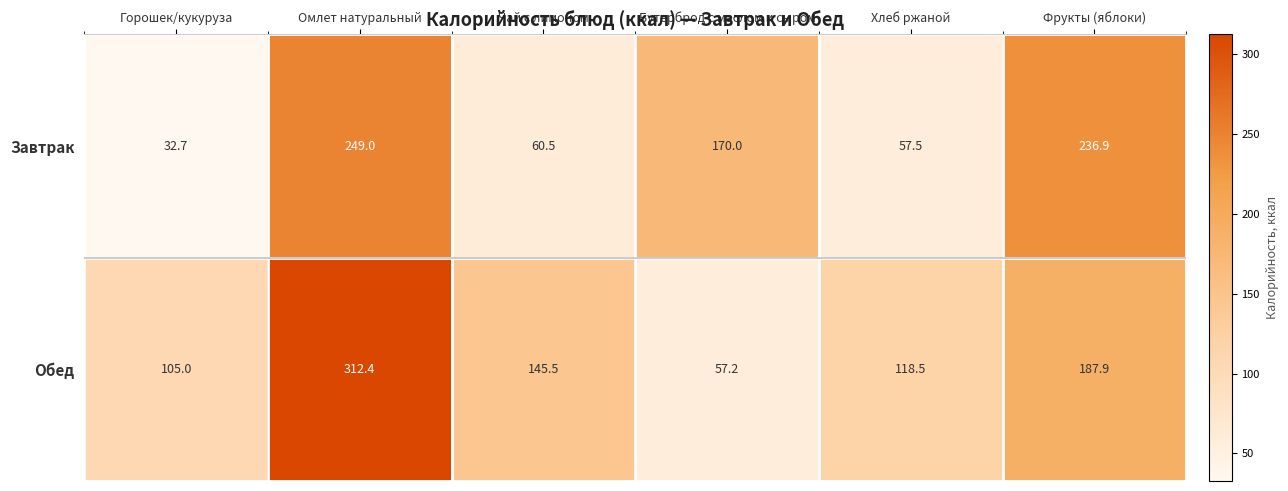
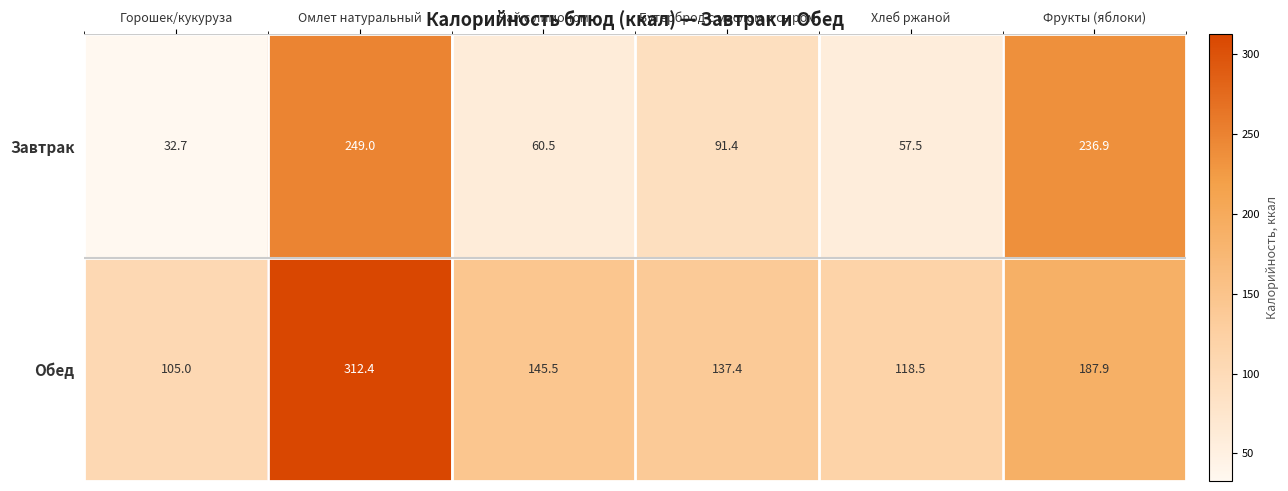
  {
    "Завтрак": {
      "Горошек/кукуруза": 32.7,
      "Омлет натуральный": 249.0,
      "Чай с лимоном": 60.5,
-     "Бутерброд с маслом и сыром": 170.0,
+     "Бутерброд с маслом и сыром": 91.4,
      "Хлеб ржаной": 57.5,
      "Фрукты (яблоки)": 236.9
    },
    "Обед": {
      "Горошек/кукуруза": 105.0,
      "Омлет натуральный": 312.4,
      "Чай с лимоном": 145.5,
-     "Бутерброд с маслом и сыром": 57.2,
+     "Бутерброд с маслом и сыром": 137.4,
      "Хлеб ржаной": 118.5,
      "Фрукты (яблоки)": 187.9
    }
  }
